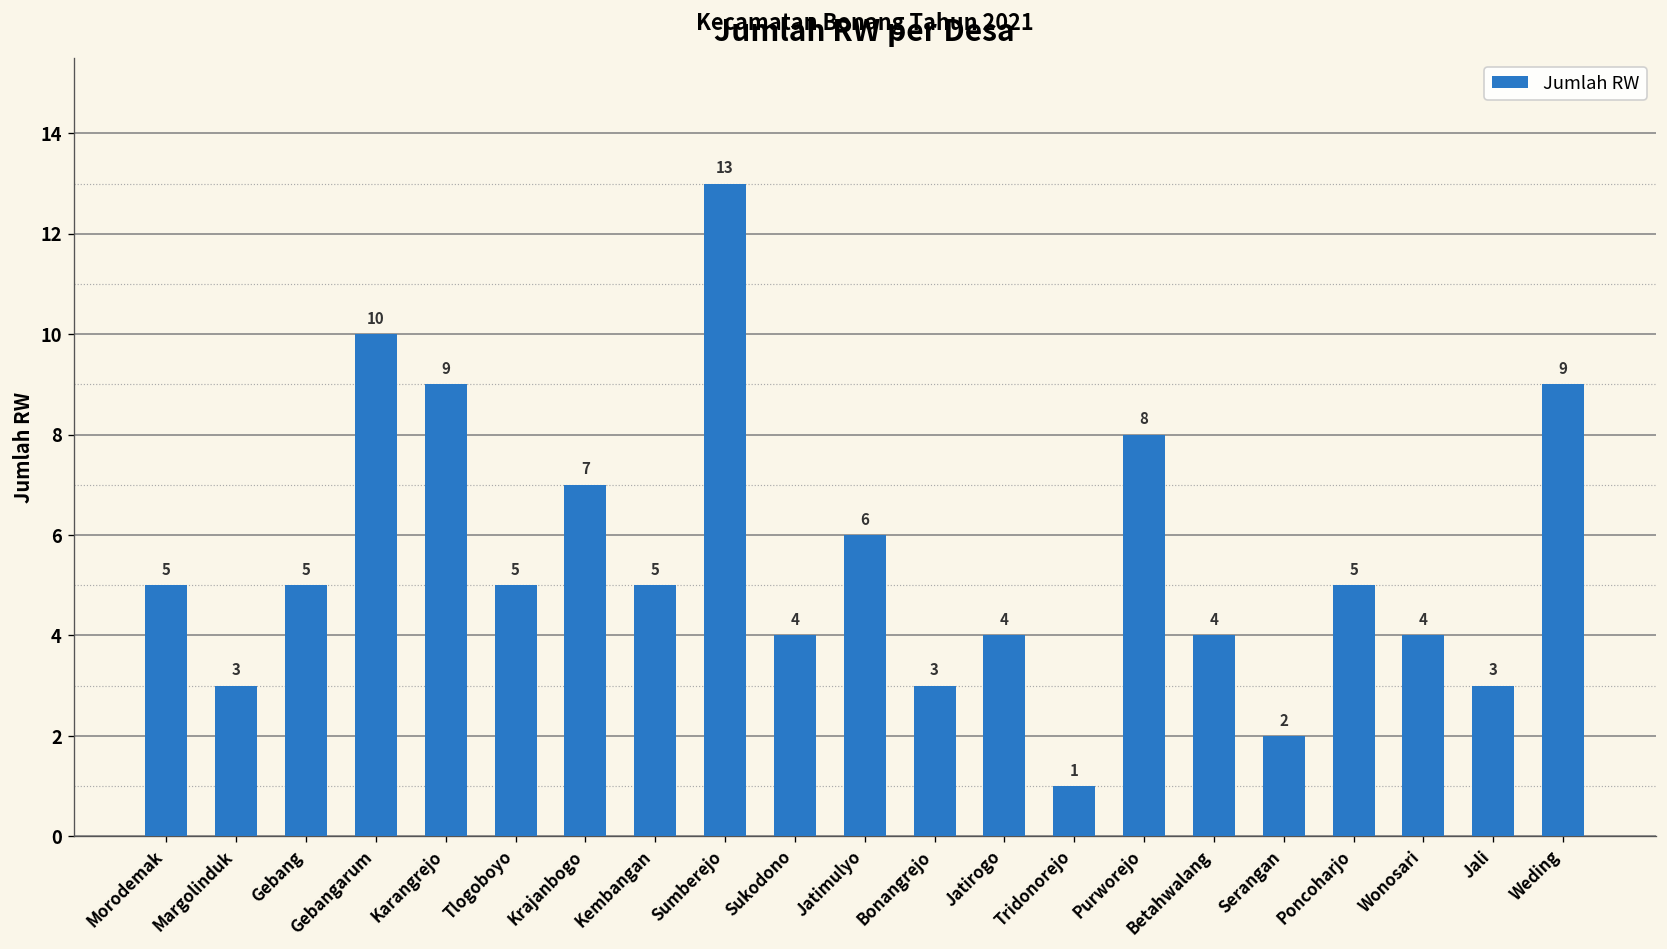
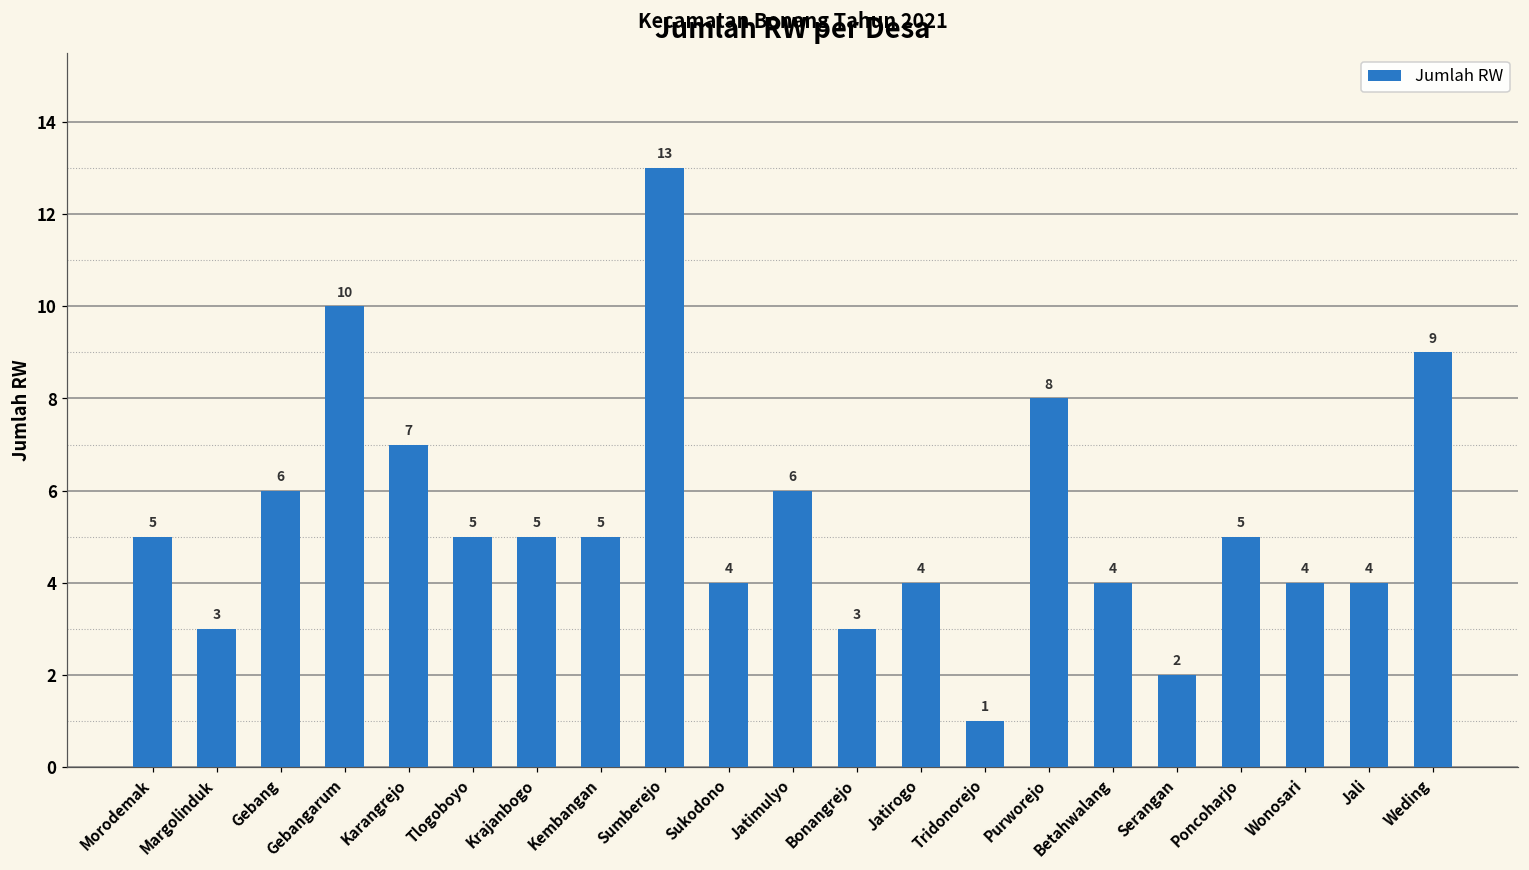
  {
    "Morodemak": 5,
    "Margolinduk": 3,
-   "Gebang": 5,
+   "Gebang": 6,
    "Gebangarum": 10,
-   "Karangrejo": 9,
+   "Karangrejo": 7,
    "Tlogoboyo": 5,
-   "Krajanbogo": 7,
+   "Krajanbogo": 5,
    "Kembangan": 5,
    "Sumberejo": 13,
    "Sukodono": 4,
    "Jatimulyo": 6,
    "Bonangrejo": 3,
    "Jatirogo": 4,
    "Tridonorejo": 1,
    "Purworejo": 8,
    "Betahwalang": 4,
    "Serangan": 2,
    "Poncoharjo": 5,
    "Wonosari": 4,
-   "Jali": 3,
+   "Jali": 4,
    "Weding": 9
  }
